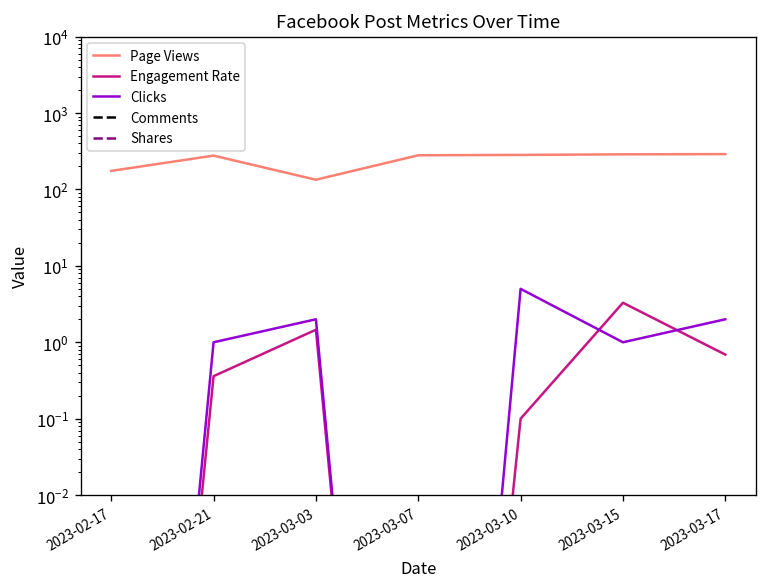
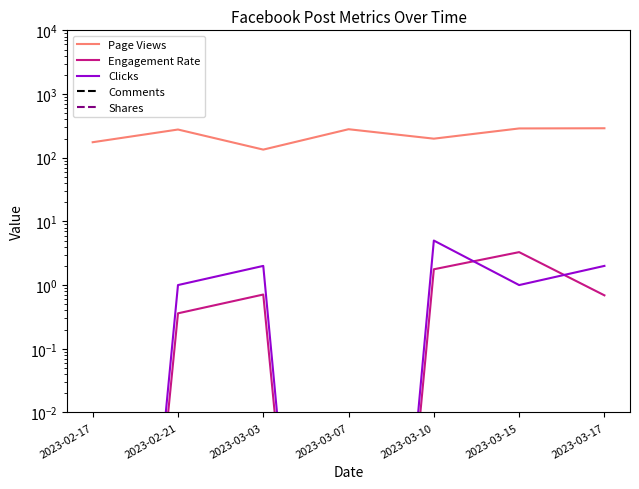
  {
    "Page Views": {
      "2023-02-17": 180,
      "2023-02-21": 300,
      "2023-03-03": 130,
      "2023-03-07": 300,
-     "2023-03-10": 300,
+     "2023-03-10": 200,
      "2023-03-15": 300,
      "2023-03-17": 300
    },
    "Engagement Rate": {
      "2023-02-21": 0.4,
-     "2023-03-03": 1.5,
-     "2023-03-10": 0.10,
+     "2023-03-03": 0.7,
+     "2023-03-10": 1.8,
      "2023-03-15": 3,
      "2023-03-17": 0.7
    },
    "Clicks": {
      "2023-02-21": 1.0,
      "2023-03-03": 2.0,
      "2023-03-10": 5,
      "2023-03-15": 1.0,
      "2023-03-17": 2.0
    }
  }
